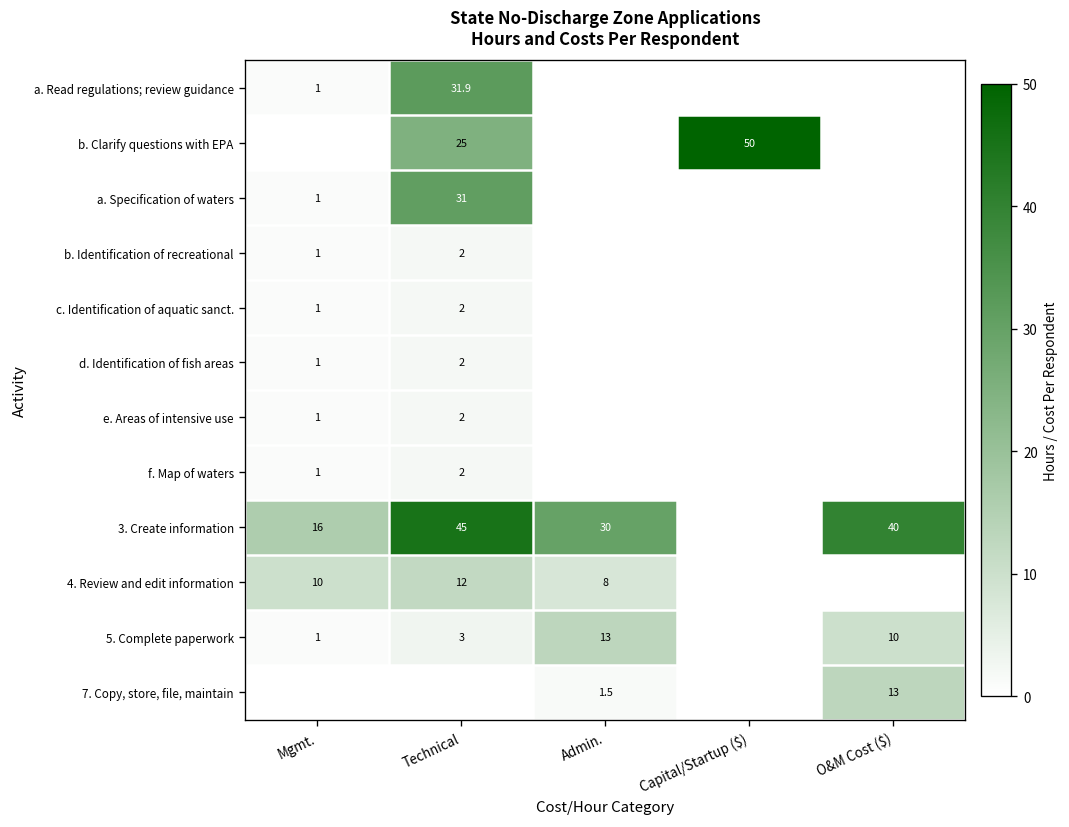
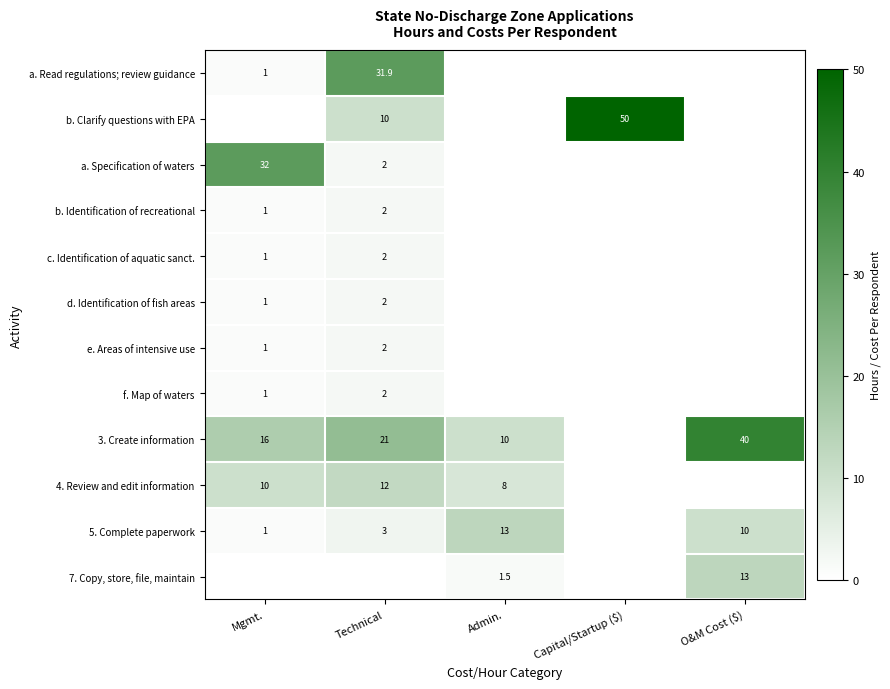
  {
    "a. Read regulations; review guidance": {
      "Mgmt.": 1,
      "Technical": 31.9
    },
    "b. Clarify questions with EPA": {
-     "Technical": 25,
+     "Technical": 10,
      "Capital/Startup ($)": 50
    },
    "a. Specification of waters": {
-     "Mgmt.": 1,
-     "Technical": 31
+     "Mgmt.": 32,
+     "Technical": 2
    },
    "b. Identification of recreational": {
      "Mgmt.": 1,
      "Technical": 2
    },
    "c. Identification of aquatic sanct.": {
      "Mgmt.": 1,
      "Technical": 2
    },
    "d. Identification of fish areas": {
      "Mgmt.": 1,
      "Technical": 2
    },
    "e. Areas of intensive use": {
      "Mgmt.": 1,
      "Technical": 2
    },
    "f. Map of waters": {
      "Mgmt.": 1,
      "Technical": 2
    },
    "3. Create information": {
      "Mgmt.": 16,
-     "Technical": 45,
-     "Admin.": 30,
+     "Technical": 21,
+     "Admin.": 10,
      "O&M Cost ($)": 40
    },
    "4. Review and edit information": {
      "Mgmt.": 10,
      "Technical": 12,
      "Admin.": 8
    },
    "5. Complete paperwork": {
      "Mgmt.": 1,
      "Technical": 3,
      "Admin.": 13,
      "O&M Cost ($)": 10
    },
    "7. Copy, store, file, maintain": {
      "Admin.": 1.5,
      "O&M Cost ($)": 13
    }
  }
